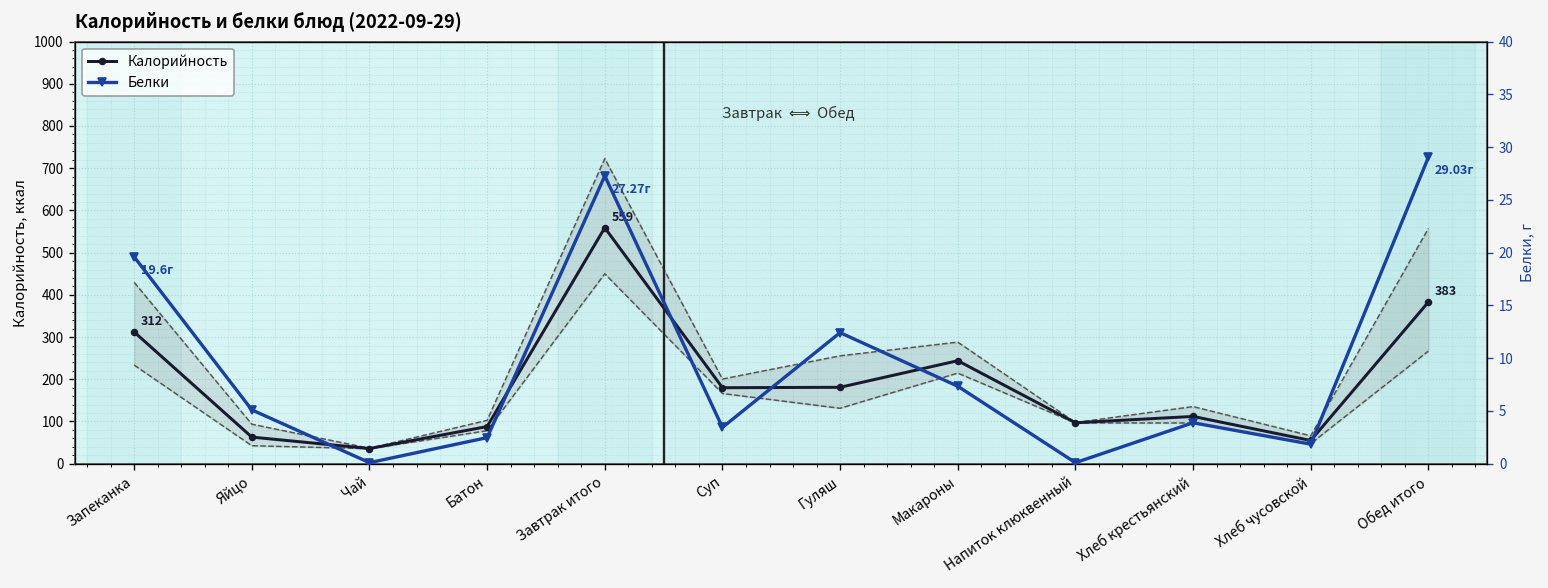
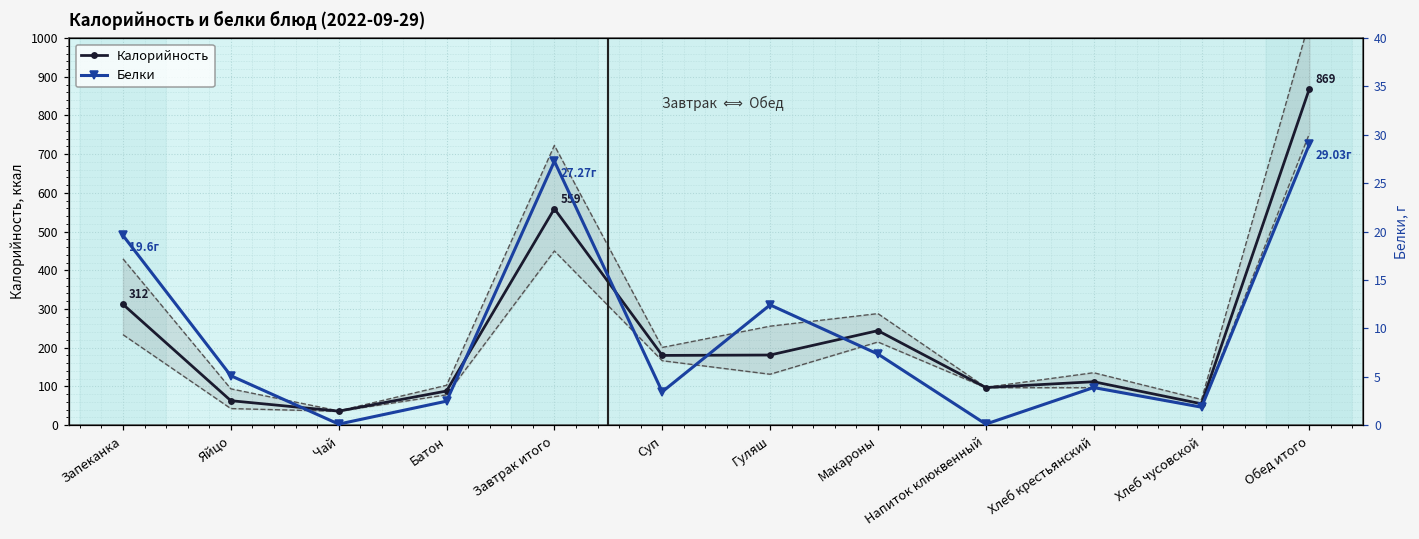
  {
    "Калорийность": {
      "Запеканка": "312",
      "Завтрак итого": "559",
-     "Обед итого": "383"
+     "Обед итого": "869"
    },
    "Белки": {
      "Запеканка": "19.6г",
      "Завтрак итого": "27.27г",
      "Обед итого": "29.03г"
    }
  }
